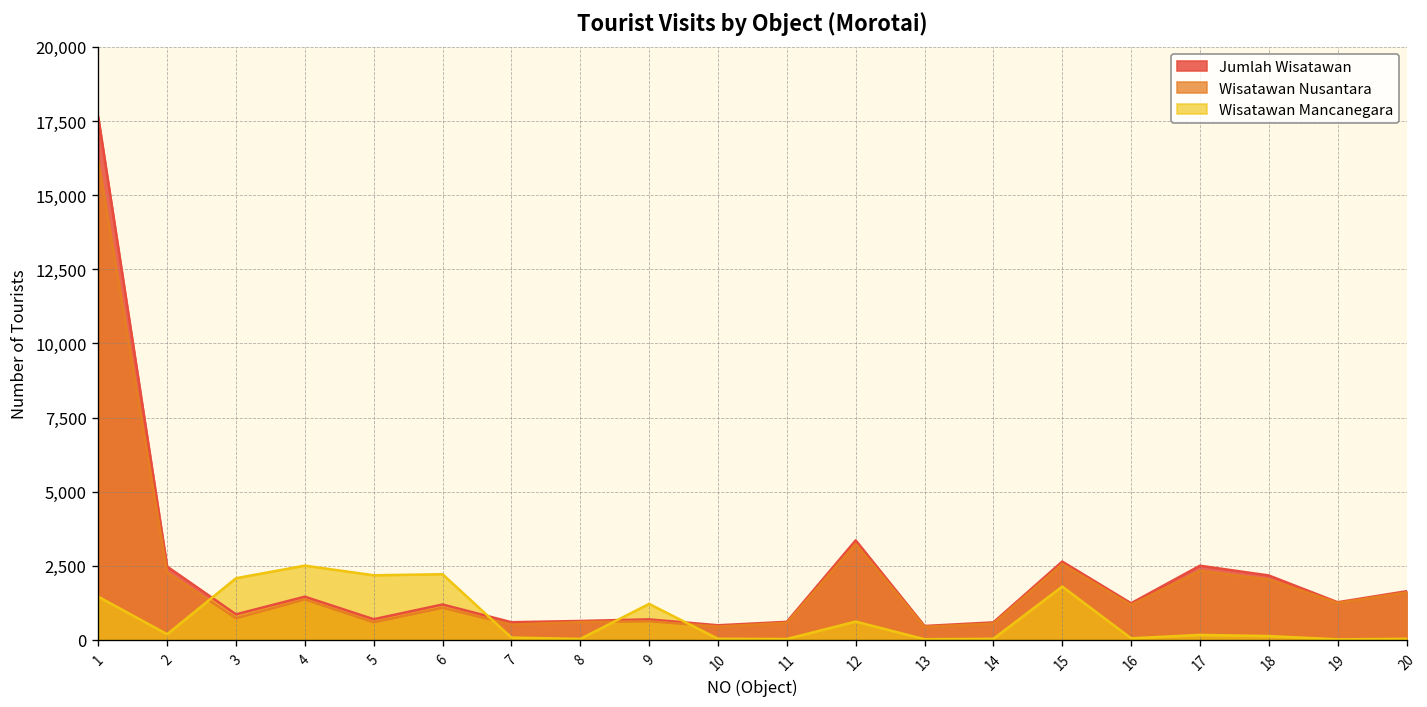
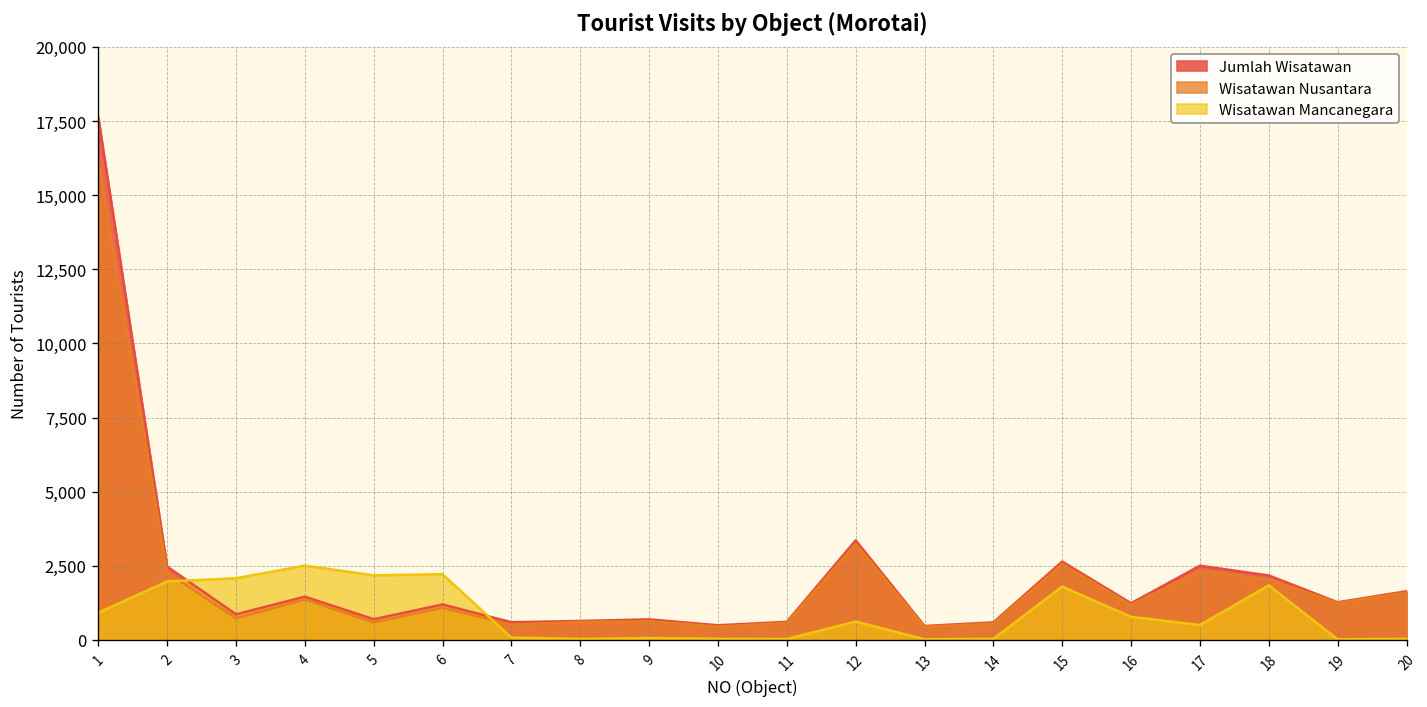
  {
    "Wisatawan Mancanegara": {
-     "1": "1,500",
-     "2": "200",
+     "1": "900",
+     "2": "2,000",
      "3": "2,100",
      "4": "2,500",
      "5": "2,200",
      "6": "2,200",
      "7": "100",
      "8": "0",
-     "9": "1,200",
+     "9": "100",
      "10": "0",
      "11": "0",
      "12": "600",
      "13": "0",
      "14": "0",
      "15": "1,800",
-     "16": "100",
-     "17": "200",
-     "18": "100",
+     "16": "800",
+     "17": "500",
+     "18": "1,800",
      "19": "0",
      "20": "0"
    }
  }
